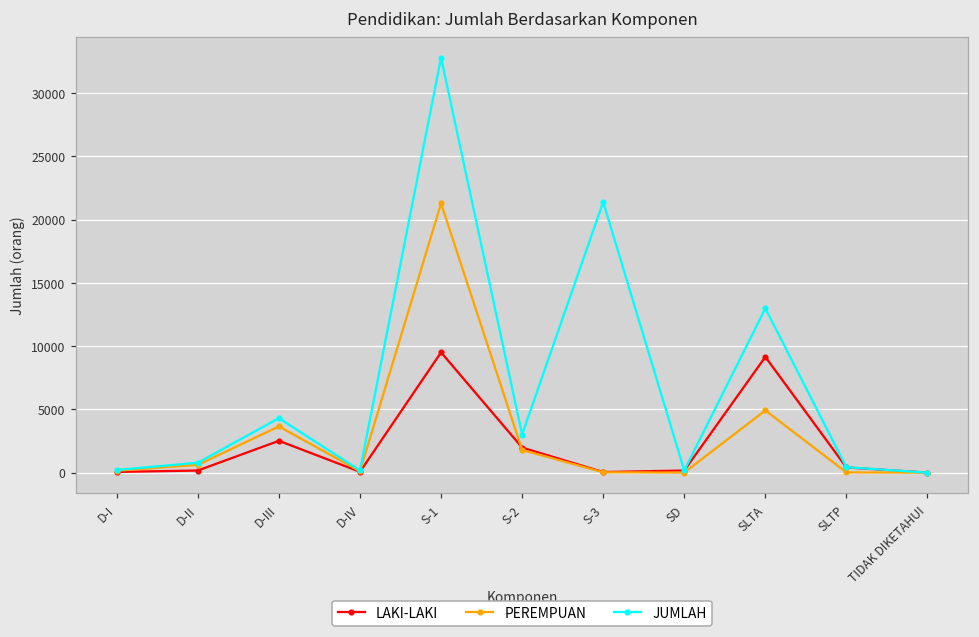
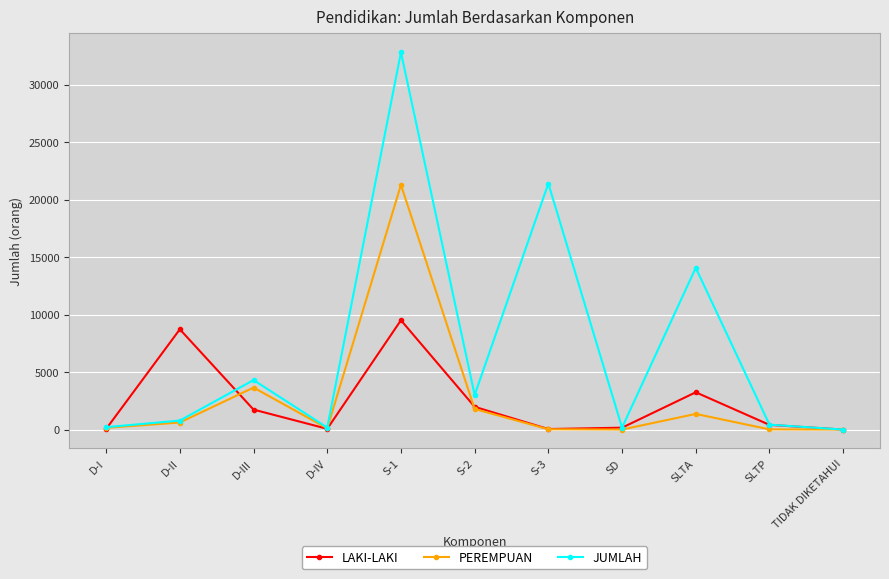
  {
    "LAKI-LAKI": {
-     "D-II": 200,
-     "D-III": 2500,
+     "D-II": 8700,
+     "D-III": 1700,
      "S-1": 9500,
-     "SLTA": 9100
+     "SLTA": 3200
    },
    "PEREMPUAN": {
      "D-III": 3700,
      "S-1": 21300,
-     "SLTA": 4900,
+     "SLTA": 1400,
      "SLTP": 0
    },
    "JUMLAH": {
      "D-III": 4300,
      "S-1": 32800,
      "S-2": 3000,
      "S-3": 21400,
-     "SLTA": 13000
+     "SLTA": 14100
    }
  }
